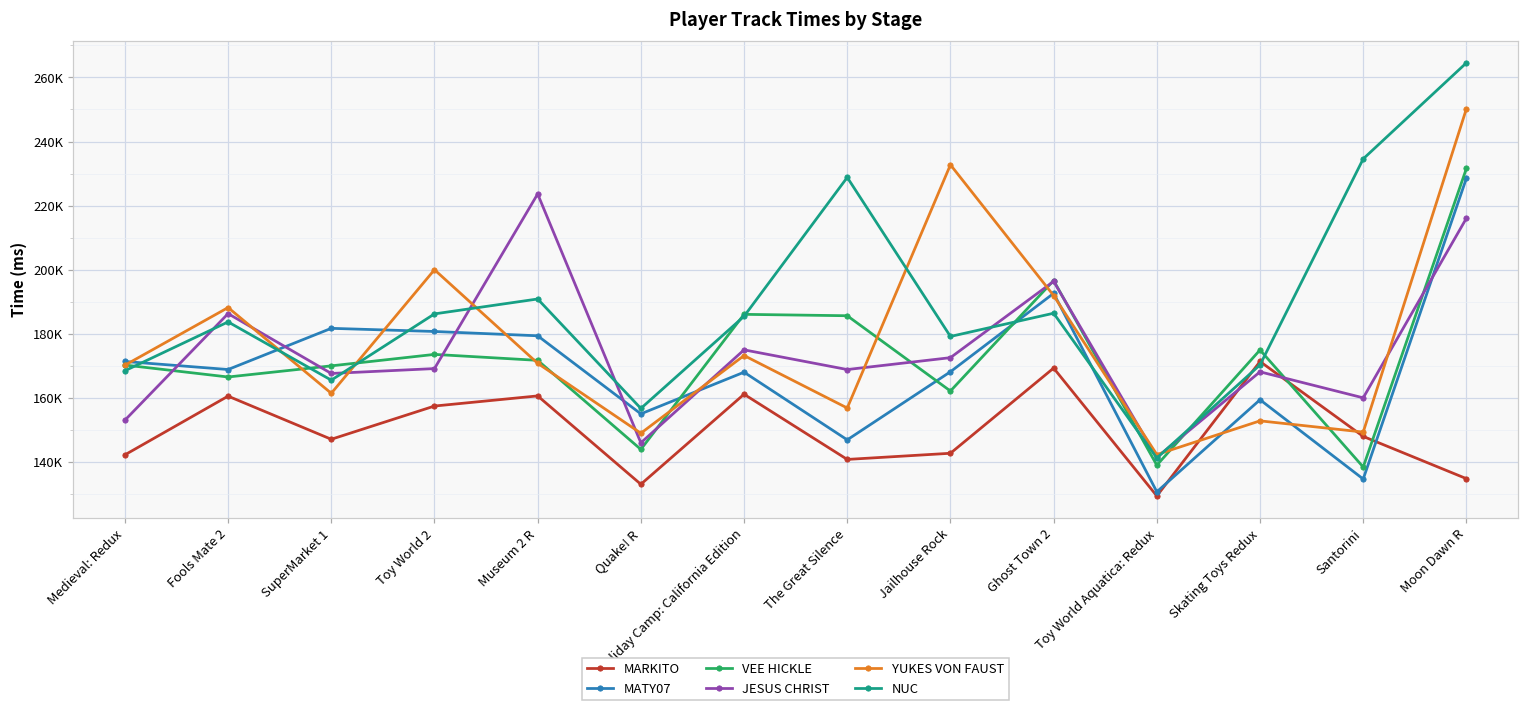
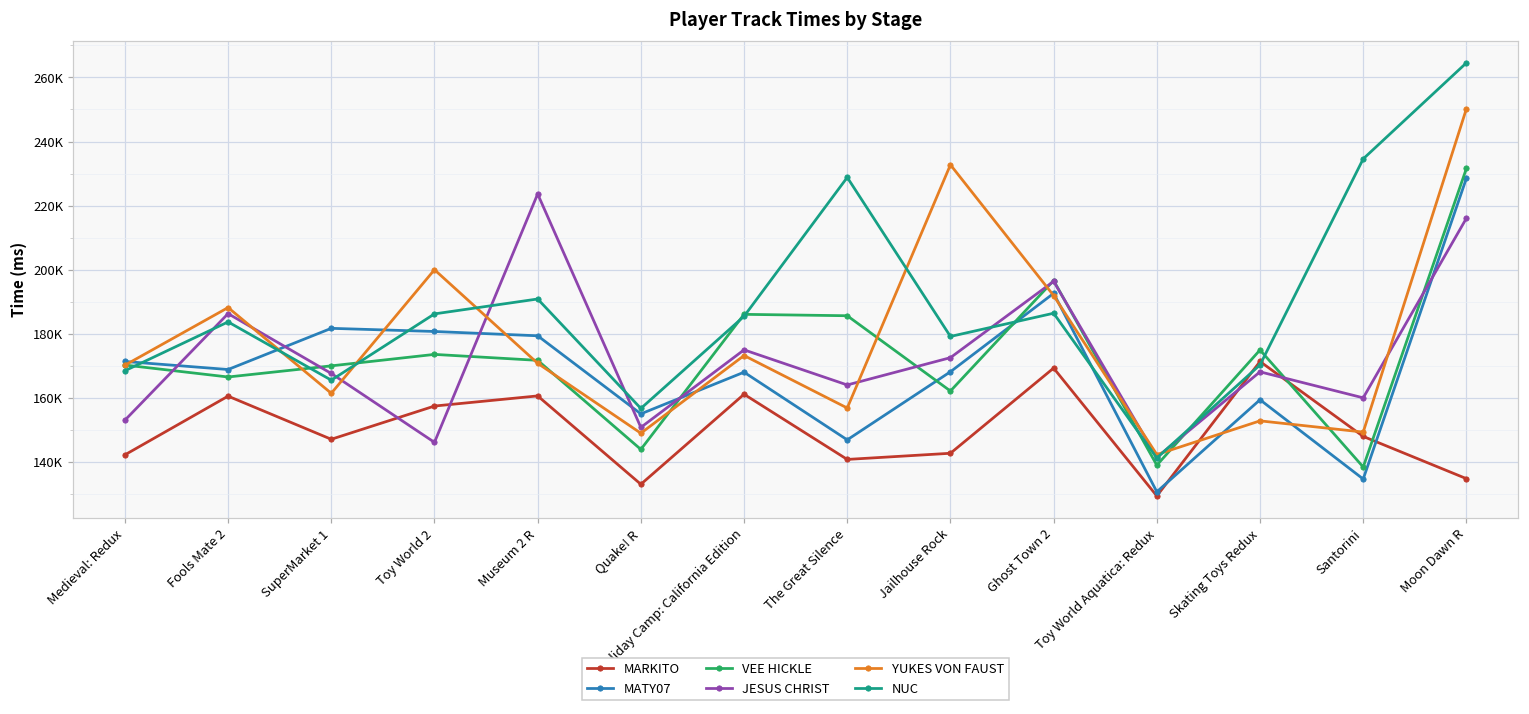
  {
    "MARKITO": {
      "Medieval: Redux": 142000,
      "Fools Mate 2": 160000,
      "SuperMarket 1": 147000,
      "Toy World 2": 157000,
      "Museum 2 R": 161000,
      "Quake! R": 133000,
      "Holiday Camp: California Edition": 161000,
      "The Great Silence": 141000,
      "Jailhouse Rock": 143000,
      "Ghost Town 2": 169000,
      "Toy World Aquatica: Redux": 129000,
      "Skating Toys Redux": 171000,
      "Santorini": 148000,
      "Moon Dawn R": 135000
    },
    "MATY07": {
      "Medieval: Redux": 171000,
      "Fools Mate 2": 169000,
      "SuperMarket 1": 182000,
      "Toy World 2": 181000,
      "Museum 2 R": 179000,
      "Quake! R": 155000,
      "Holiday Camp: California Edition": 168000,
      "The Great Silence": 147000,
      "Jailhouse Rock": 168000,
      "Toy World Aquatica: Redux": 131000,
      "Skating Toys Redux": 159000,
      "Santorini": 135000,
      "Moon Dawn R": 229000
    },
    "JESUS CHRIST": {
      "Medieval: Redux": 153000,
      "Fools Mate 2": 186000,
      "SuperMarket 1": 168000,
-     "Toy World 2": 169000,
+     "Toy World 2": 146000,
      "Museum 2 R": 224000,
-     "Quake! R": 146000,
+     "Quake! R": 151000,
      "Holiday Camp: California Edition": 175000,
-     "The Great Silence": 169000,
+     "The Great Silence": 164000,
      "Jailhouse Rock": 173000,
      "Skating Toys Redux": 168000,
      "Santorini": 160000,
      "Moon Dawn R": 216000
    },
    "YUKES VON FAUST": {
      "Fools Mate 2": 188000,
      "SuperMarket 1": 161000,
      "Toy World 2": 200000,
      "Museum 2 R": 171000,
      "Quake! R": 149000,
      "Holiday Camp: California Edition": 173000,
      "The Great Silence": 157000,
      "Jailhouse Rock": 233000,
      "Skating Toys Redux": 153000,
      "Santorini": 149000,
      "Moon Dawn R": 250000
    }
  }
